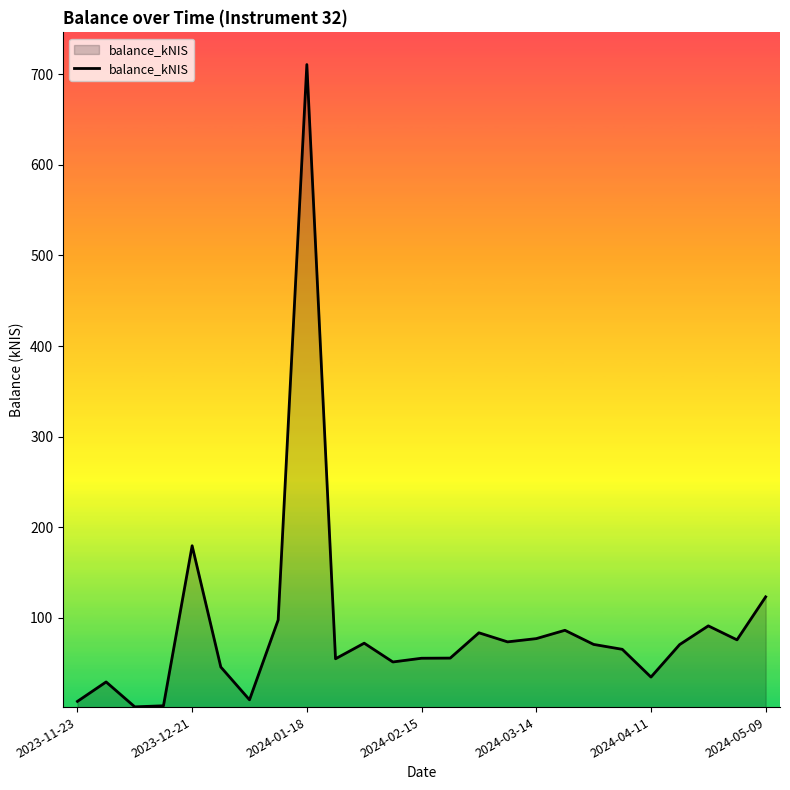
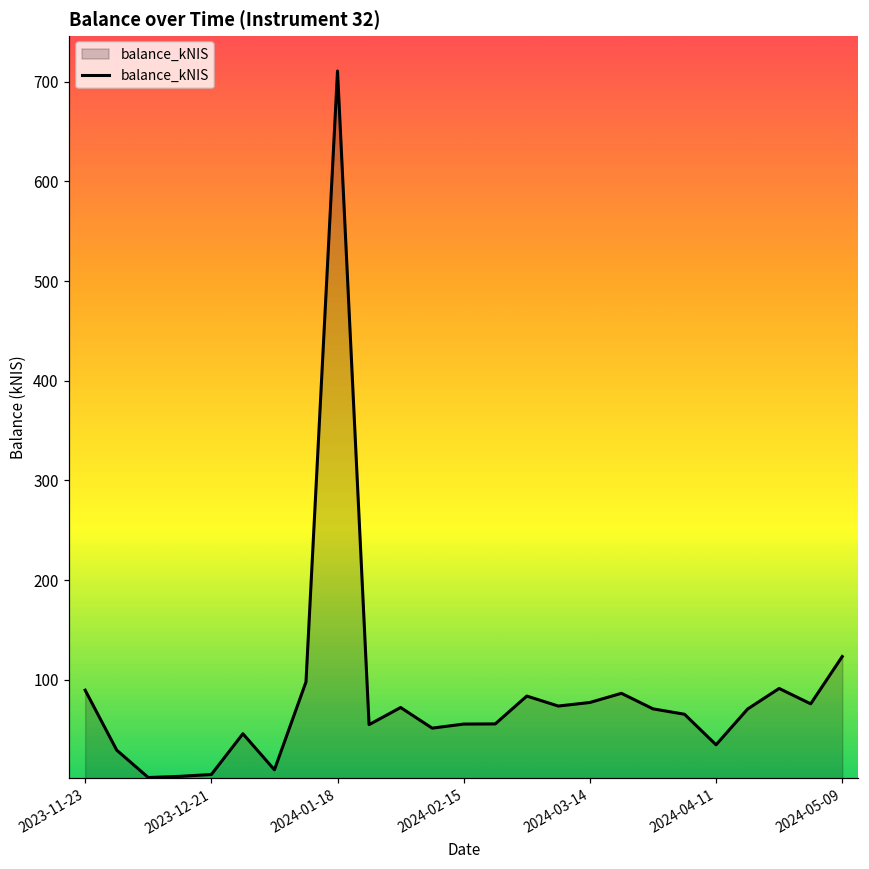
  {
-   "2023-11-23": 10,
-   "2023-12-21": 180,
+   "2023-11-23": 90,
+   "2023-12-21": 0,
    "2024-01-18": 710,
    "2024-02-15": 60,
    "2024-03-14": 80,
    "2024-04-11": 30,
    "2024-05-09": 120
  }
